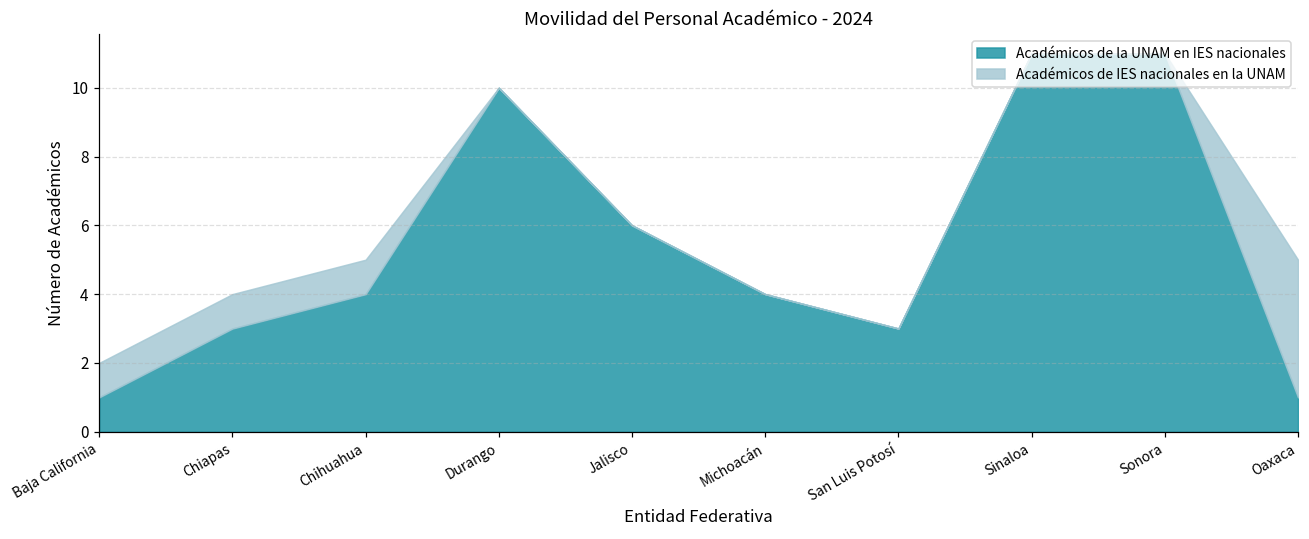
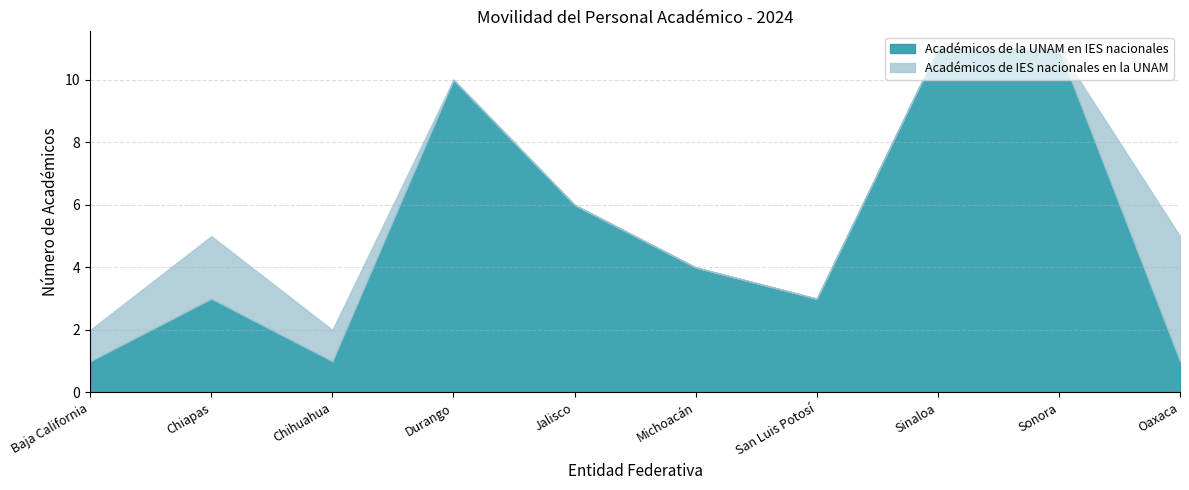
  {
    "Académicos de la UNAM en IES nacionales": {
      "Baja California": 1,
      "Chiapas": 3,
-     "Chihuahua": 4,
+     "Chihuahua": 1,
      "Oaxaca": 1
    },
    "Académicos de IES nacionales en la UNAM": {
      "Baja California": 1,
-     "Chiapas": 1,
+     "Chiapas": 2,
      "Chihuahua": 1,
      "Oaxaca": 4
    }
  }
